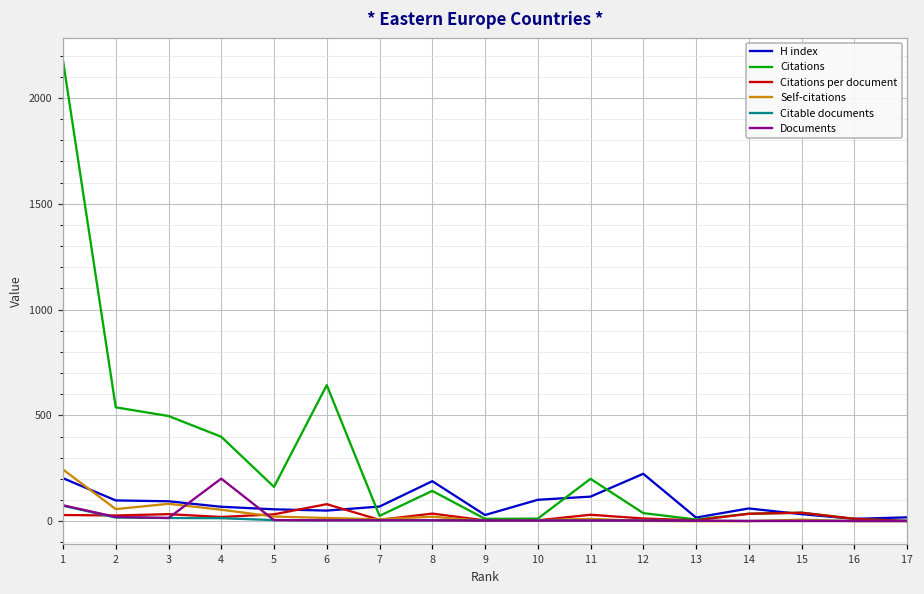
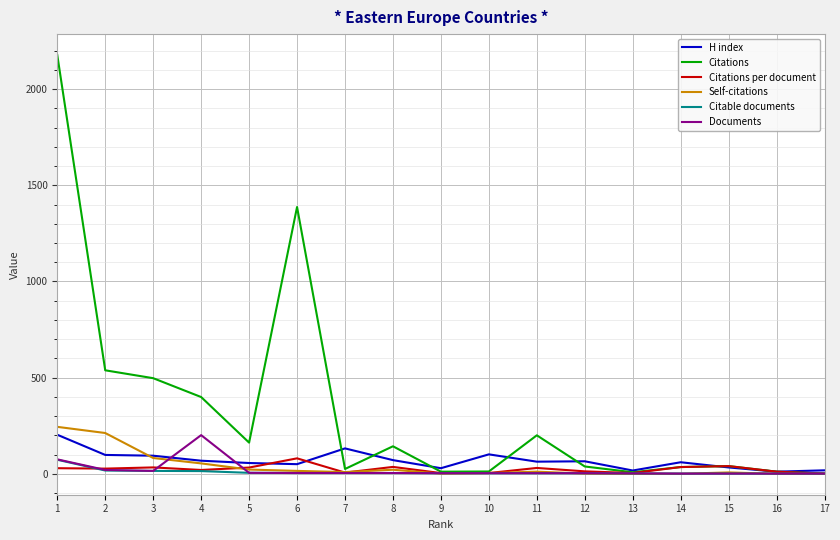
  {
    "H index": {
      "1": 200,
      "2": 100,
      "4": 70,
      "5": 60,
      "6": 50,
-     "7": 70,
-     "8": 190,
+     "7": 130,
+     "8": 70,
      "9": 30,
      "10": 100,
-     "11": 120,
-     "12": 220,
+     "11": 60,
+     "12": 70,
      "14": 60,
      "17": 20
    },
    "Citations": {
      "1": 2180,
      "2": 540,
      "3": 500,
      "4": 400,
      "5": 160,
-     "6": 640,
+     "6": 1390,
      "7": 30,
      "8": 140,
      "11": 200,
      "12": 40
    },
    "Citations per document": {
      "1": 30,
      "3": 30,
      "6": 80,
      "8": 40,
      "11": 30
    },
    "Self-citations": {
      "1": 240,
-     "2": 60,
+     "2": 210,
      "4": 50,
      "8": 20
    },
    "Documents": {
      "4": 200
    }
  }
